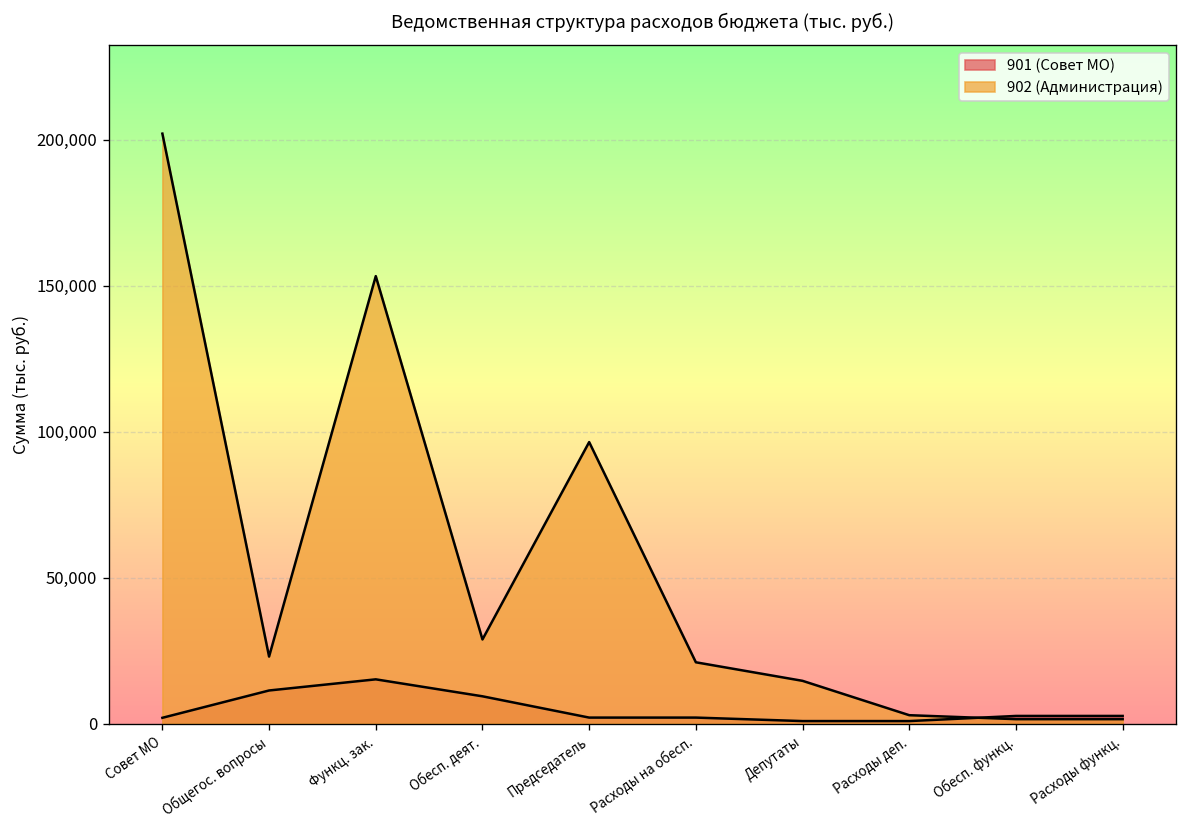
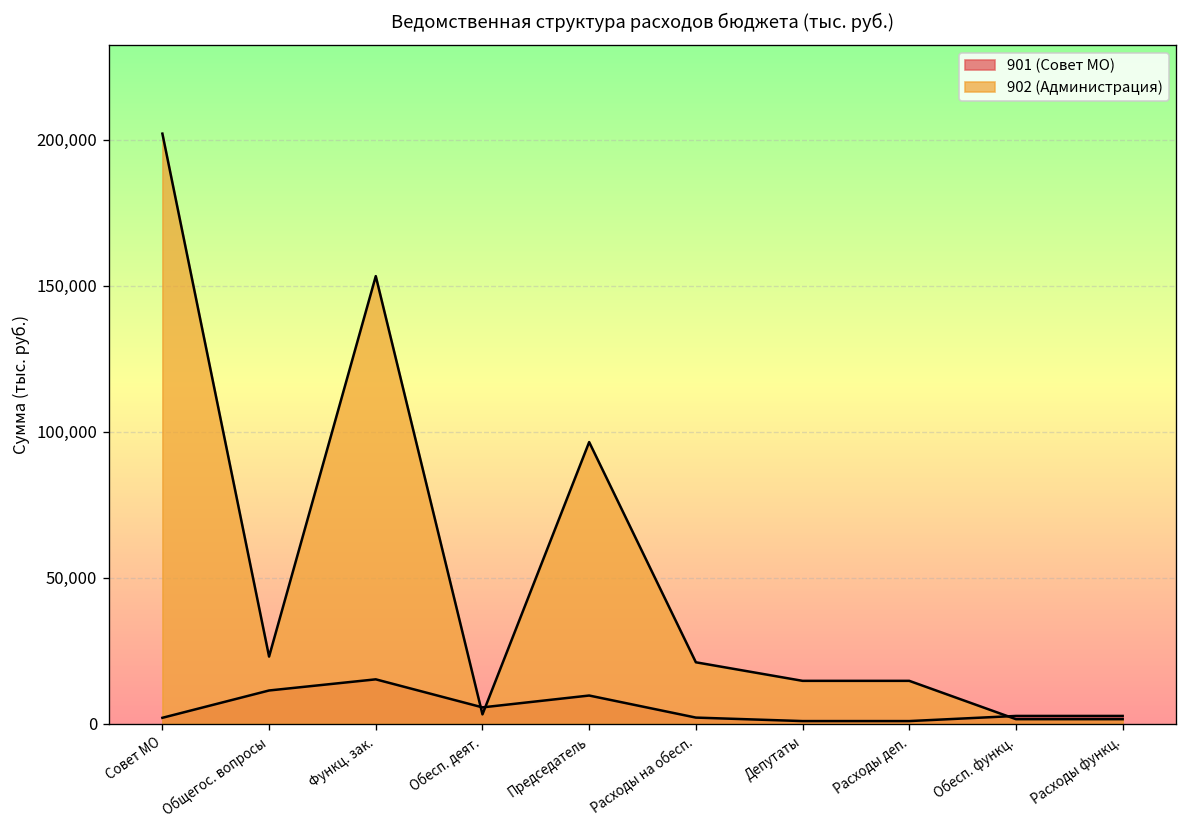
  {
    "901 (Совет МО)": {
      "Совет МО": "2,000",
      "Общегос. вопросы": "11,000",
      "Функц. зак.": "15,000",
-     "Обесп. деят.": "9,000",
-     "Председатель": "2,000",
+     "Обесп. деят.": "6,000",
+     "Председатель": "10,000",
      "Расходы на обесп.": "2,000",
      "Депутаты": "1,000",
      "Расходы деп.": "1,000",
      "Обесп. функц.": "3,000",
      "Расходы функц.": "3,000"
    },
    "902 (Администрация)": {
      "Совет МО": "202,000",
      "Общегос. вопросы": "23,000",
      "Функц. зак.": "153,000",
-     "Обесп. деят.": "29,000",
+     "Обесп. деят.": "3,000",
      "Председатель": "96,000",
      "Расходы на обесп.": "21,000",
      "Депутаты": "15,000",
-     "Расходы деп.": "3,000",
+     "Расходы деп.": "15,000",
      "Обесп. функц.": "2,000",
      "Расходы функц.": "2,000"
    }
  }
